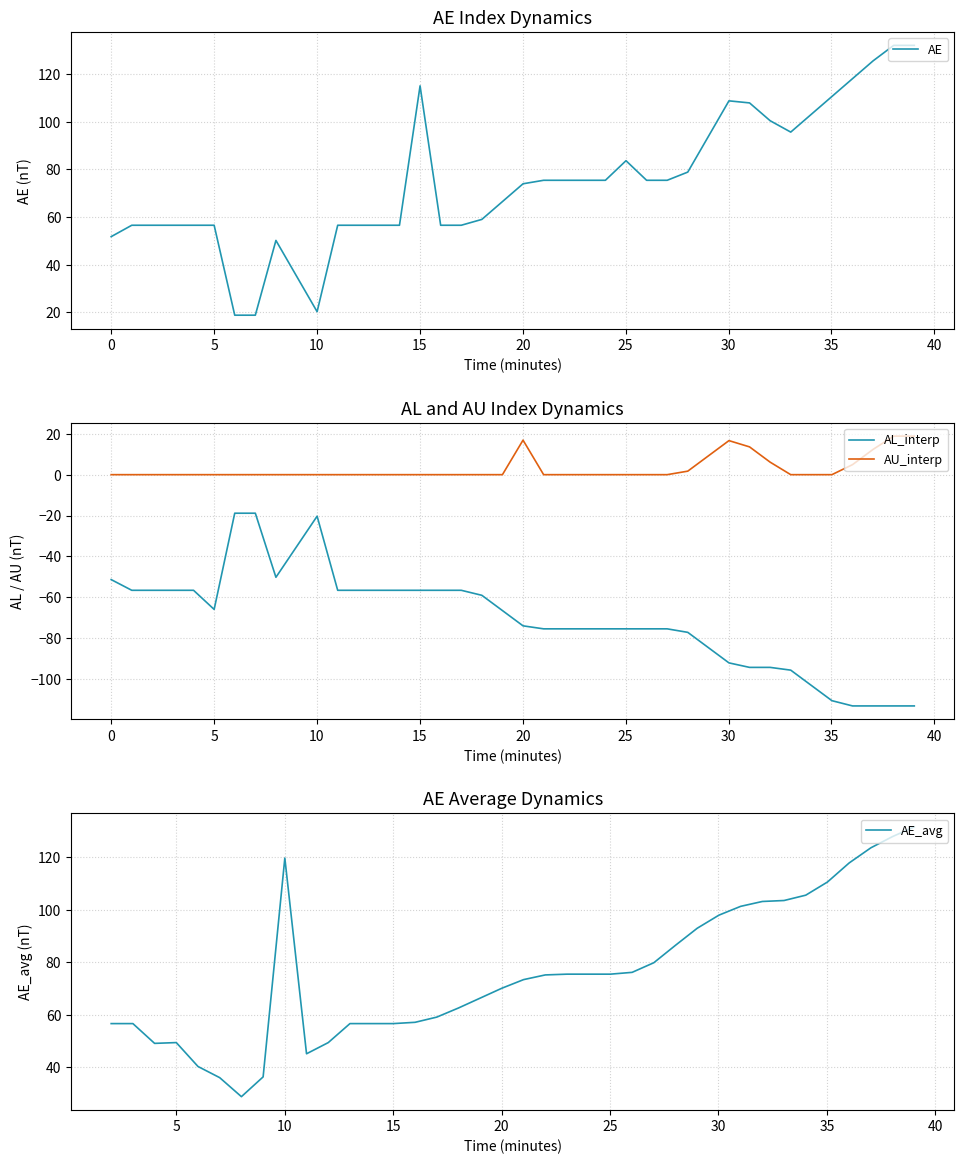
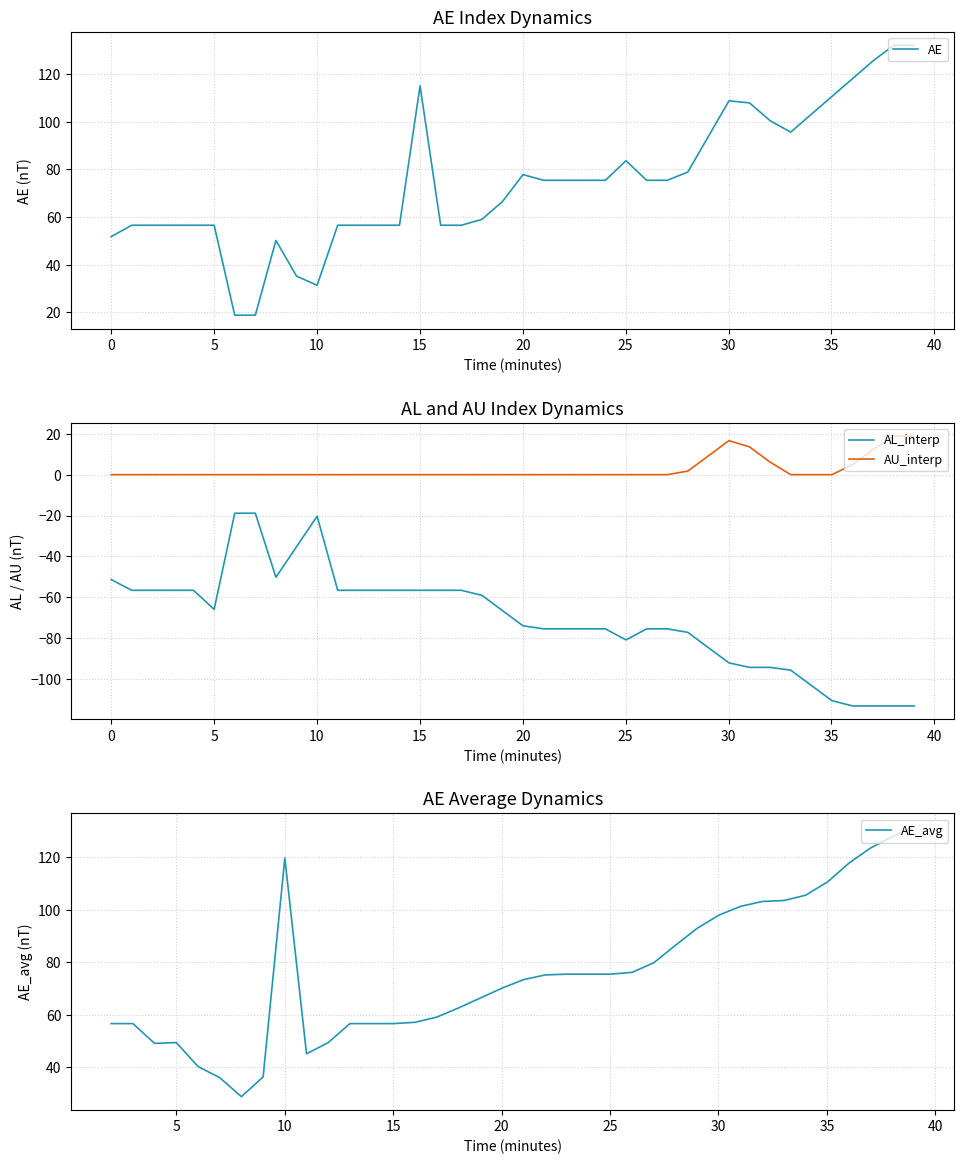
  {
    "AE Index Dynamics": {
      "0": 52,
      "5": 57,
-     "10": 20,
+     "10": 31,
      "15": 115,
-     "20": 74,
+     "20": 78,
      "25": 84
    },
    "AL and AU Index Dynamics": {
      "AL_interp": {
        "0": -51,
        "5": -66,
        "10": -20,
        "15": -57,
        "20": -74,
-       "25": -75
+       "25": -81
      },
      "AU_interp": {
        "0": 0,
        "5": 0,
        "10": 0,
        "15": 0,
-       "20": 17,
+       "20": 0,
        "25": 0
      }
    },
    "AE Average Dynamics": {
      "5": 49,
      "10": 120,
      "15": 57,
      "20": 70,
      "25": 75
    }
  }
